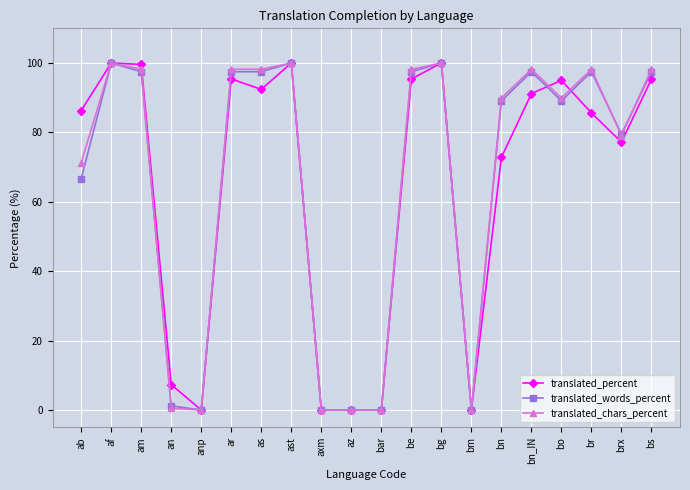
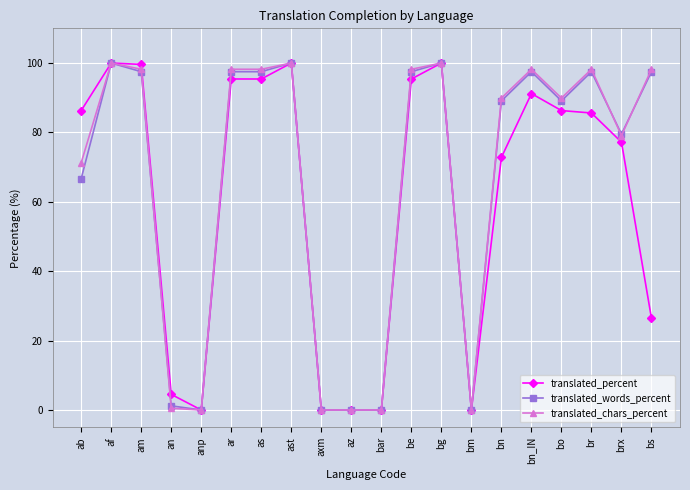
  {
    "translated_percent": {
      "ab": 86,
      "am": 100,
-     "an": 7,
+     "an": 5,
      "ar": 95,
-     "as": 92,
+     "as": 95,
      "be": 95,
      "bn": 73,
      "bn_IN": 91,
-     "bo": 95,
+     "bo": 86,
      "br": 86,
      "brx": 77,
-     "bs": 95
+     "bs": 26
    },
    "translated_words_percent": {
      "ab": 67,
      "bn": 89,
      "bo": 89
    },
    "translated_chars_percent": {
      "ab": 71,
      "bn": 90,
      "bo": 90
    }
  }
